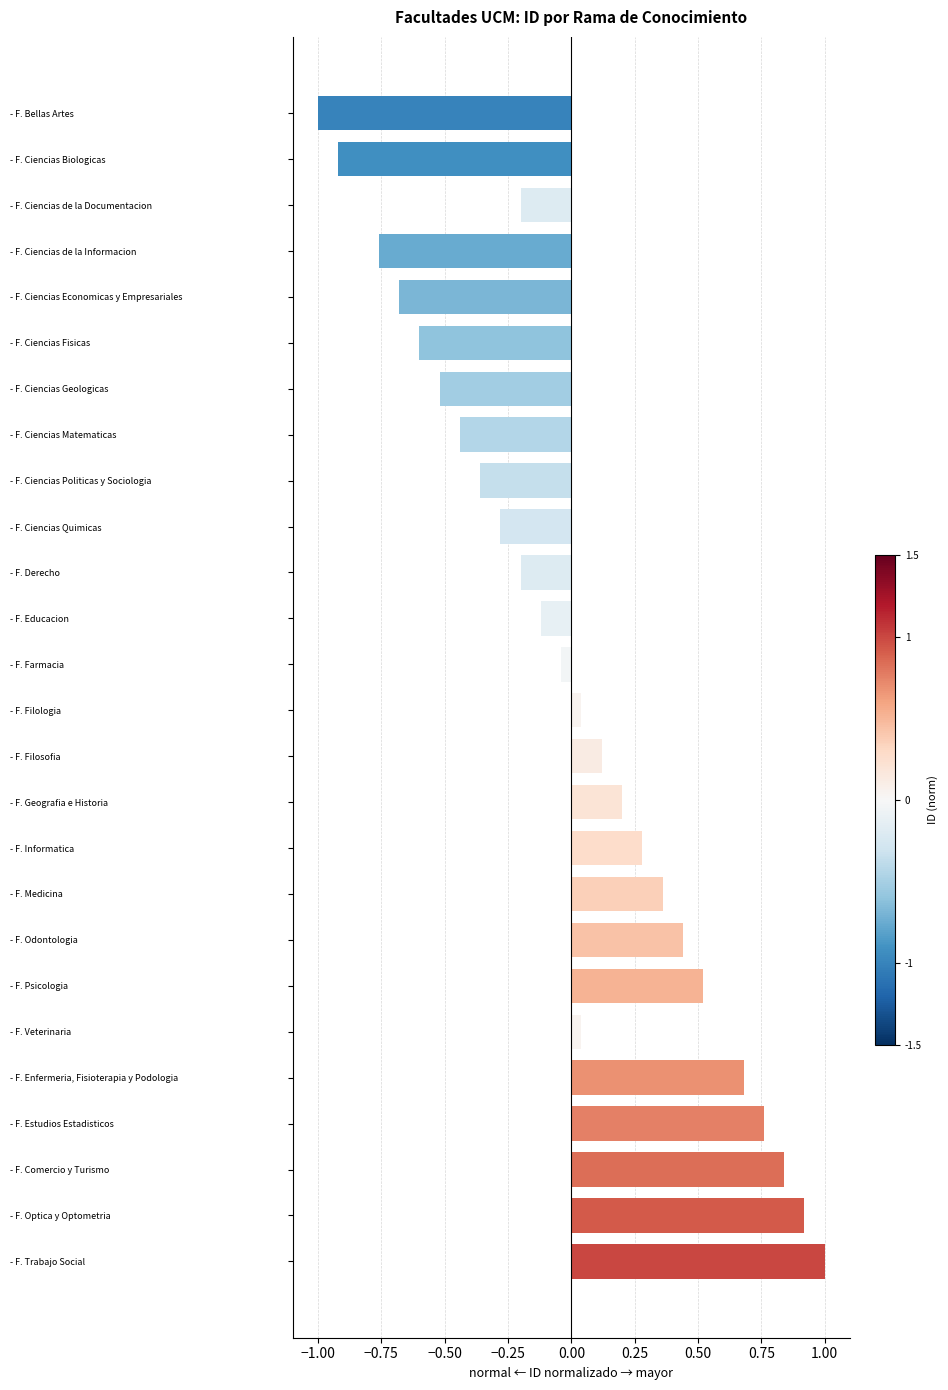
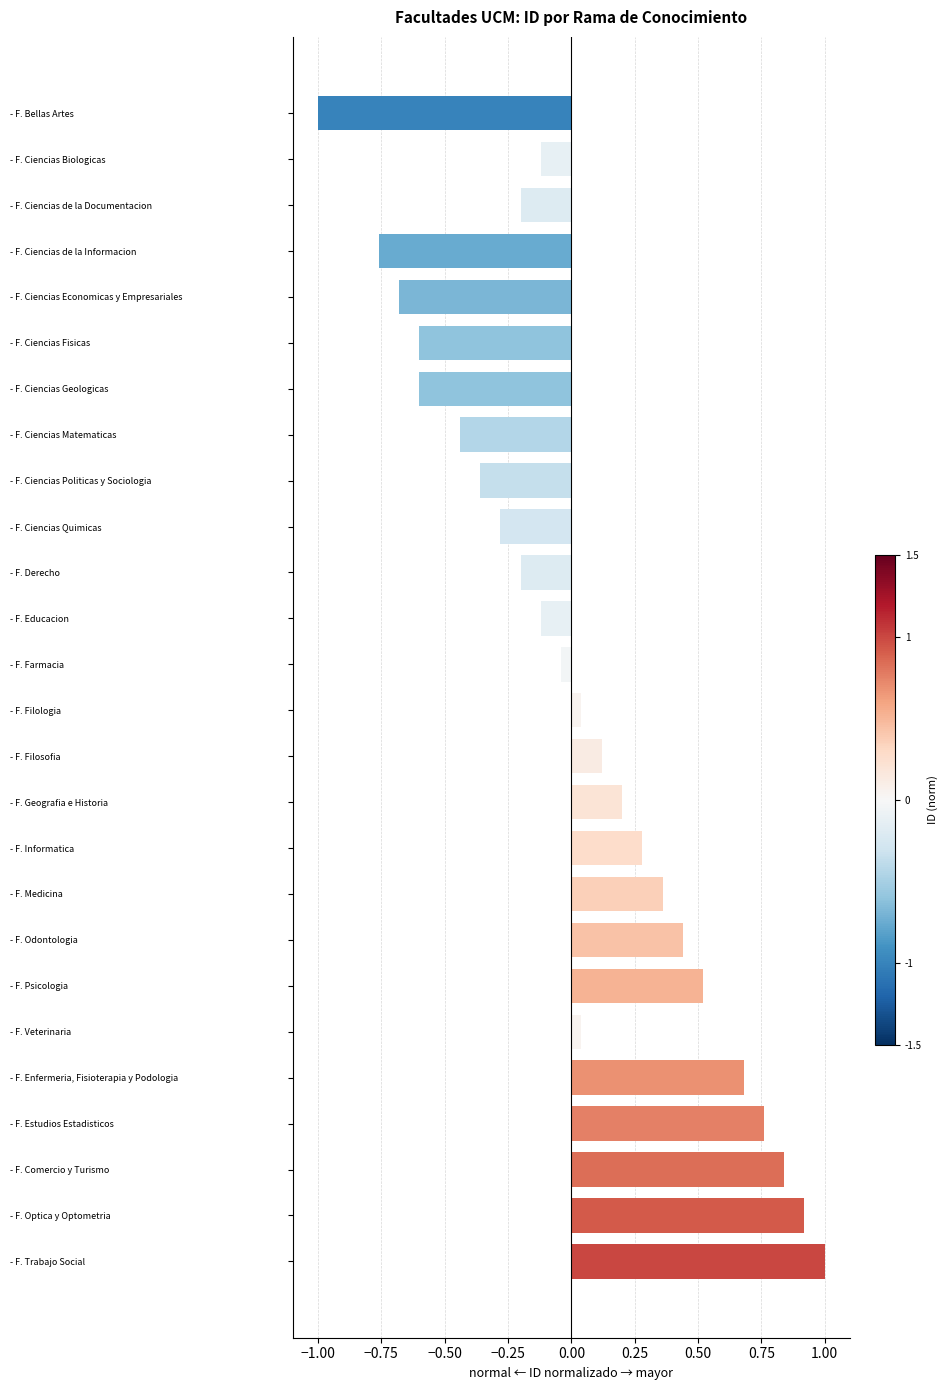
  {
    "- F. Bellas Artes": -1.00,
-   "- F. Ciencias Biologicas": -0.92,
+   "- F. Ciencias Biologicas": -0.12,
    "- F. Ciencias de la Documentacion": -0.20,
    "- F. Ciencias de la Informacion": -0.76,
    "- F. Ciencias Economicas y Empresariales": -0.68,
    "- F. Ciencias Fisicas": -0.60,
-   "- F. Ciencias Geologicas": -0.52,
+   "- F. Ciencias Geologicas": -0.60,
    "- F. Ciencias Matematicas": -0.44,
    "- F. Ciencias Politicas y Sociologia": -0.36,
    "- F. Ciencias Quimicas": -0.28,
    "- F. Derecho": -0.20,
    "- F. Educacion": -0.12,
    "- F. Farmacia": -0.04,
    "- F. Filologia": 0.04,
    "- F. Filosofia": 0.12,
    "- F. Geografia e Historia": 0.20,
    "- F. Informatica": 0.28,
    "- F. Medicina": 0.36,
    "- F. Odontologia": 0.44,
    "- F. Psicologia": 0.52,
    "- F. Veterinaria": 0.04,
    "- F. Enfermeria, Fisioterapia y Podologia": 0.68,
    "- F. Estudios Estadisticos": 0.76,
    "- F. Comercio y Turismo": 0.84,
    "- F. Optica y Optometria": 0.92,
    "- F. Trabajo Social": 1.00
  }
